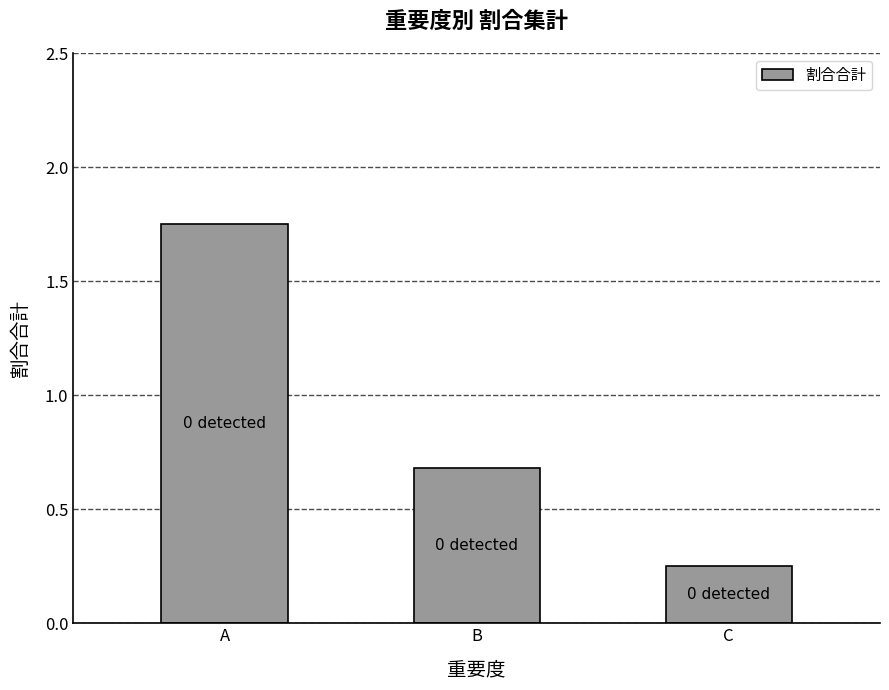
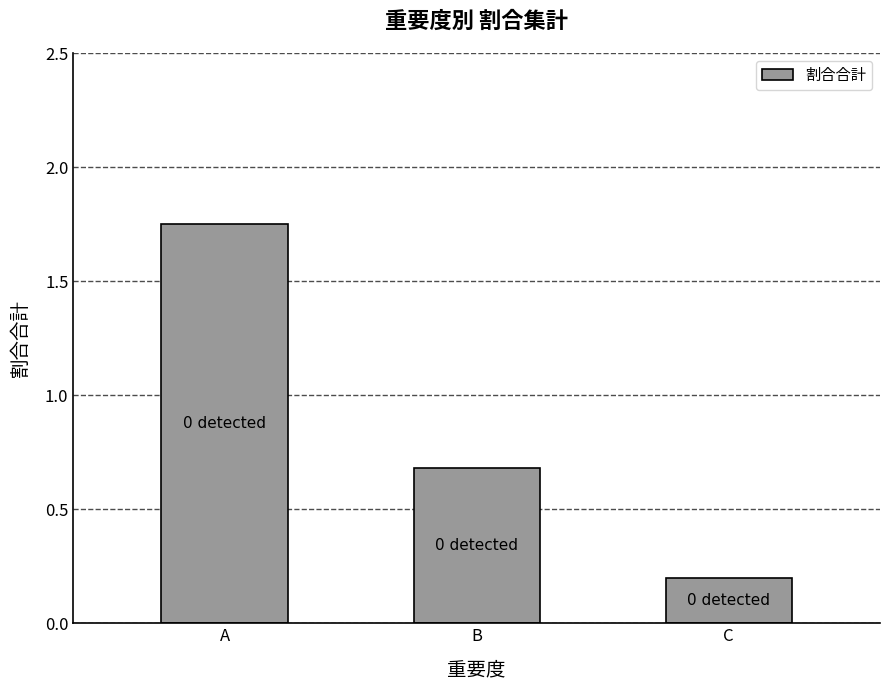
  {
-   "C": 0.25
+   "C": 0.20
  }
